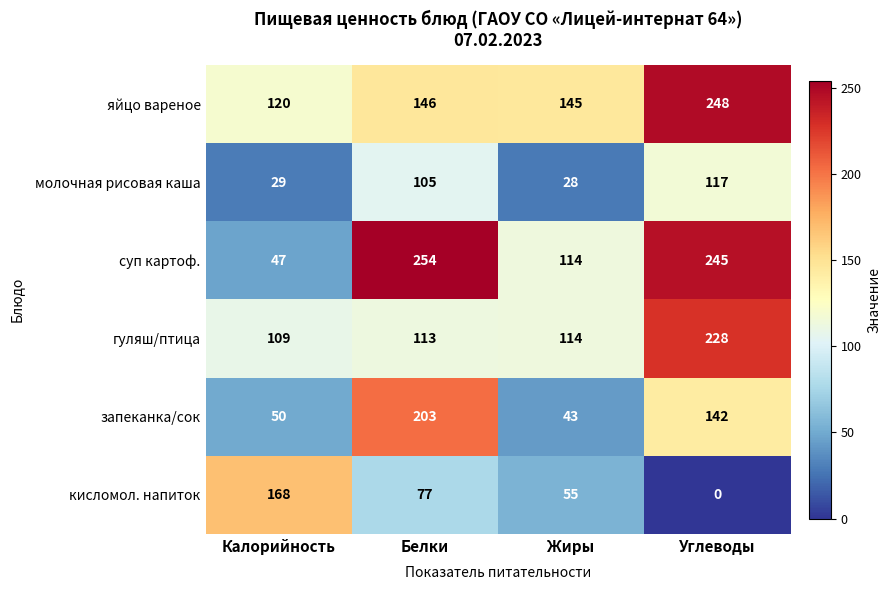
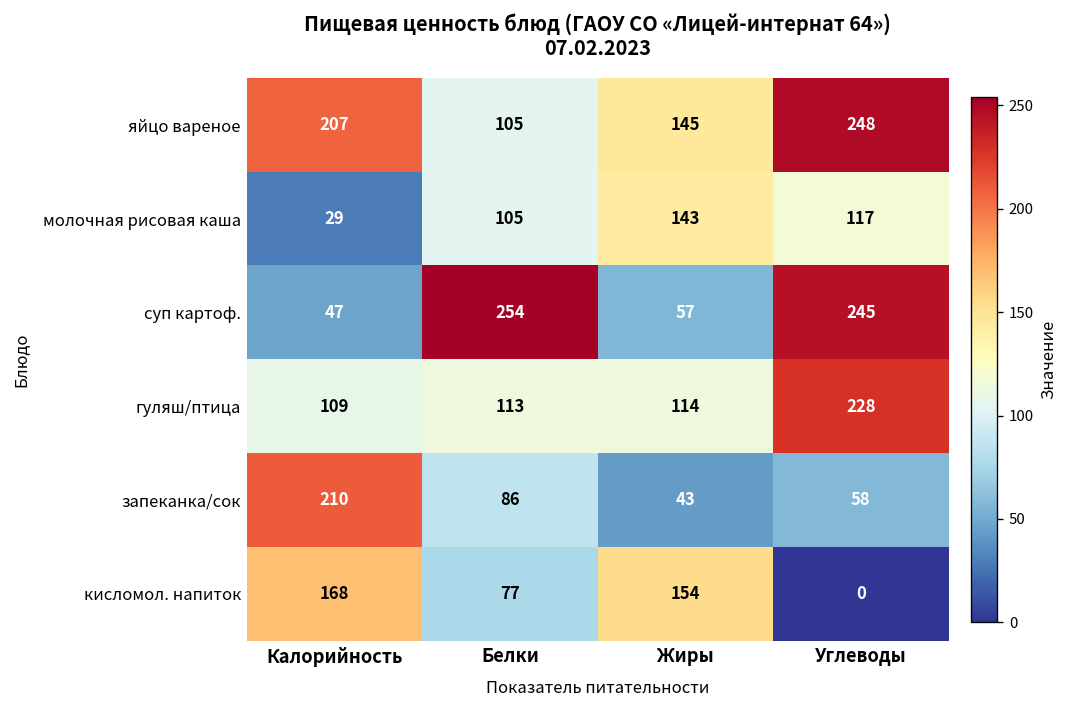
  {
    "яйцо вареное": {
-     "Калорийность": 120,
-     "Белки": 146,
+     "Калорийность": 207,
+     "Белки": 105,
      "Жиры": 145,
      "Углеводы": 248
    },
    "молочная рисовая каша": {
      "Калорийность": 29,
      "Белки": 105,
-     "Жиры": 28,
+     "Жиры": 143,
      "Углеводы": 117
    },
    "суп картоф.": {
      "Калорийность": 47,
      "Белки": 254,
-     "Жиры": 114,
+     "Жиры": 57,
      "Углеводы": 245
    },
    "гуляш/птица": {
      "Калорийность": 109,
      "Белки": 113,
      "Жиры": 114,
      "Углеводы": 228
    },
    "запеканка/сок": {
-     "Калорийность": 50,
-     "Белки": 203,
+     "Калорийность": 210,
+     "Белки": 86,
      "Жиры": 43,
-     "Углеводы": 142
+     "Углеводы": 58
    },
    "кисломол. напиток": {
      "Калорийность": 168,
      "Белки": 77,
-     "Жиры": 55,
+     "Жиры": 154,
      "Углеводы": 0
    }
  }
